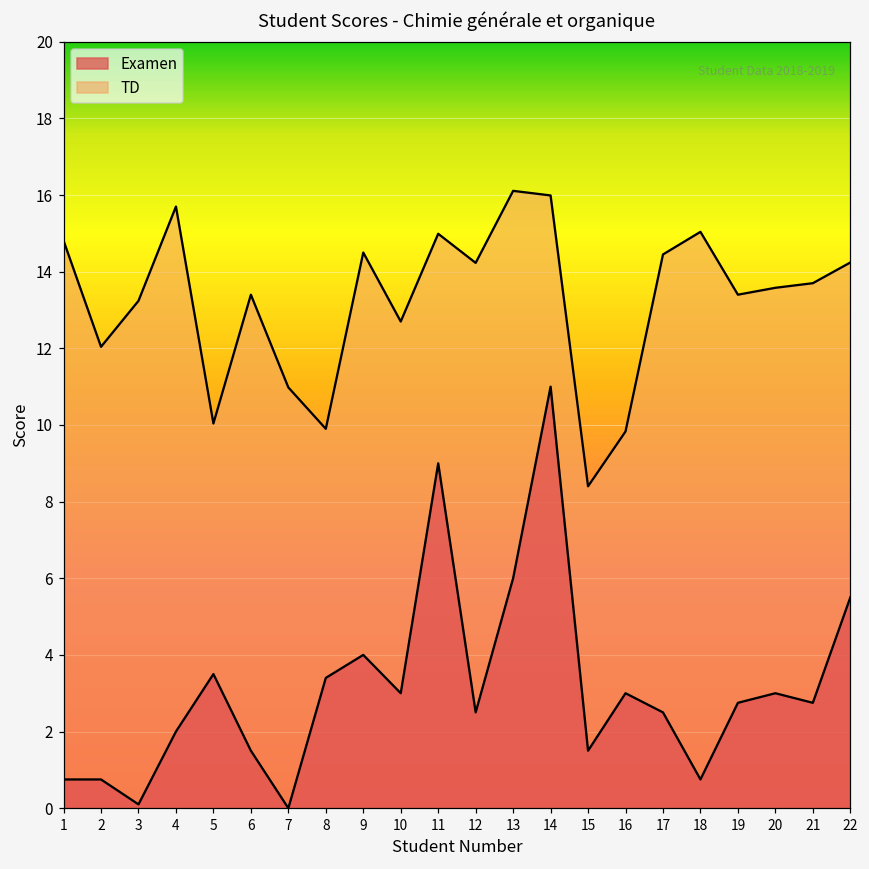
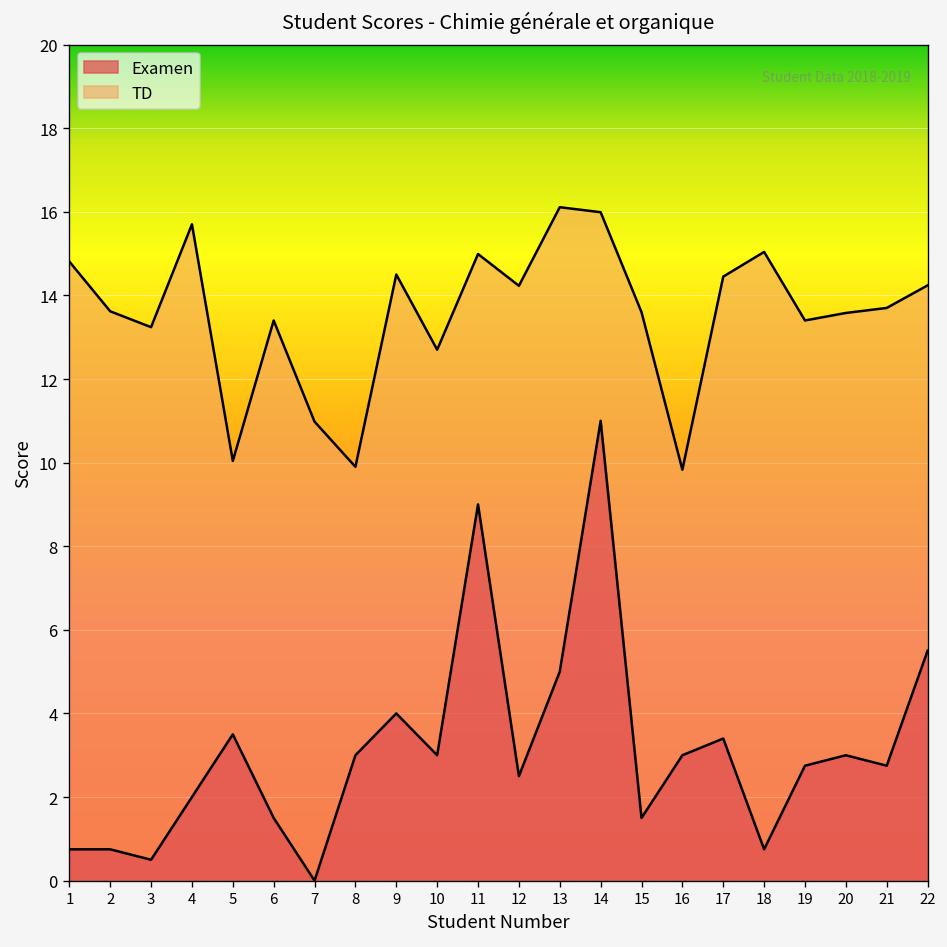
  {
    "Examen": {
      "1": 0.8,
      "2": 0.8,
-     "3": 0.1,
+     "3": 0.5,
      "4": 2.0,
      "5": 3.5,
      "6": 1.5,
      "7": 0.0,
-     "8": 3.4,
+     "8": 3.0,
      "9": 4.0,
      "10": 3.0,
      "11": 9.0,
      "12": 2.5,
-     "13": 6,
+     "13": 5,
      "14": 11.0,
      "15": 1.5,
      "16": 3.0,
-     "17": 2.5,
+     "17": 3.4,
      "18": 0.8,
      "19": 2.8,
      "20": 3.0,
      "21": 2.8,
      "22": 5.5
    },
    "TD": {
      "1": 14.8,
-     "2": 12.0,
+     "2": 13.6,
      "3": 13.2,
      "4": 15.7,
      "5": 10.0,
      "6": 13.4,
      "7": 11.0,
      "8": 9.9,
      "9": 14.5,
      "10": 12.7,
      "11": 15.0,
      "12": 14.2,
      "13": 16.1,
      "14": 16.0,
-     "15": 8.4,
+     "15": 13.6,
      "16": 9.8,
      "17": 14.5,
      "18": 15.0,
      "19": 13.4,
      "20": 13.6,
      "21": 13.7,
      "22": 14.2
    }
  }
